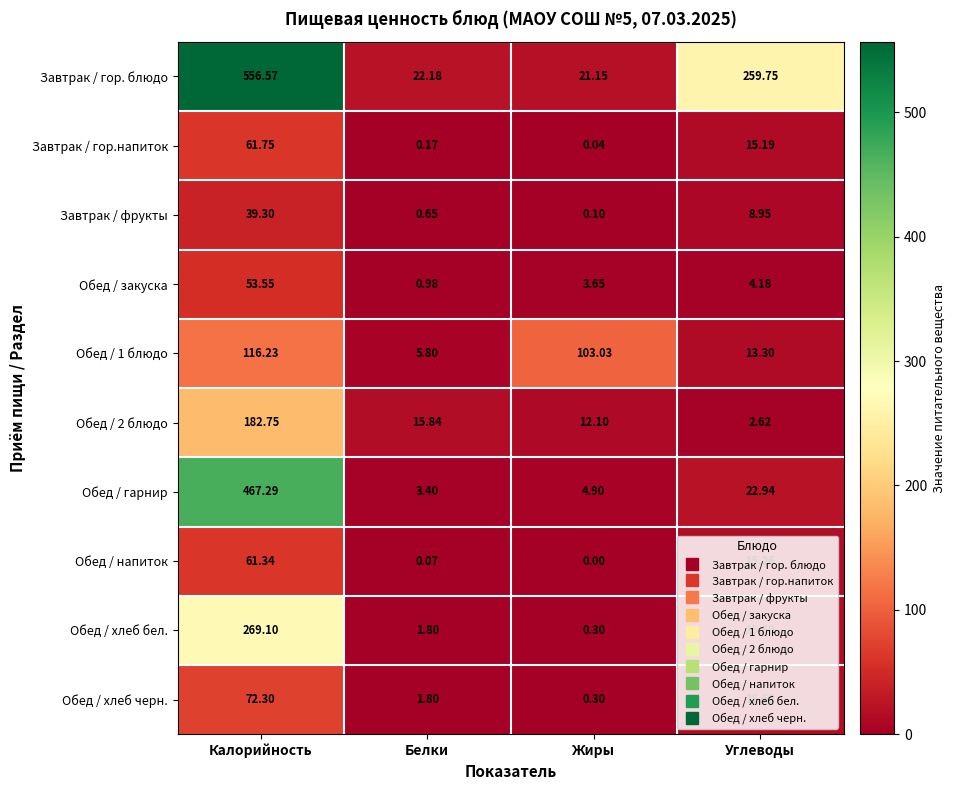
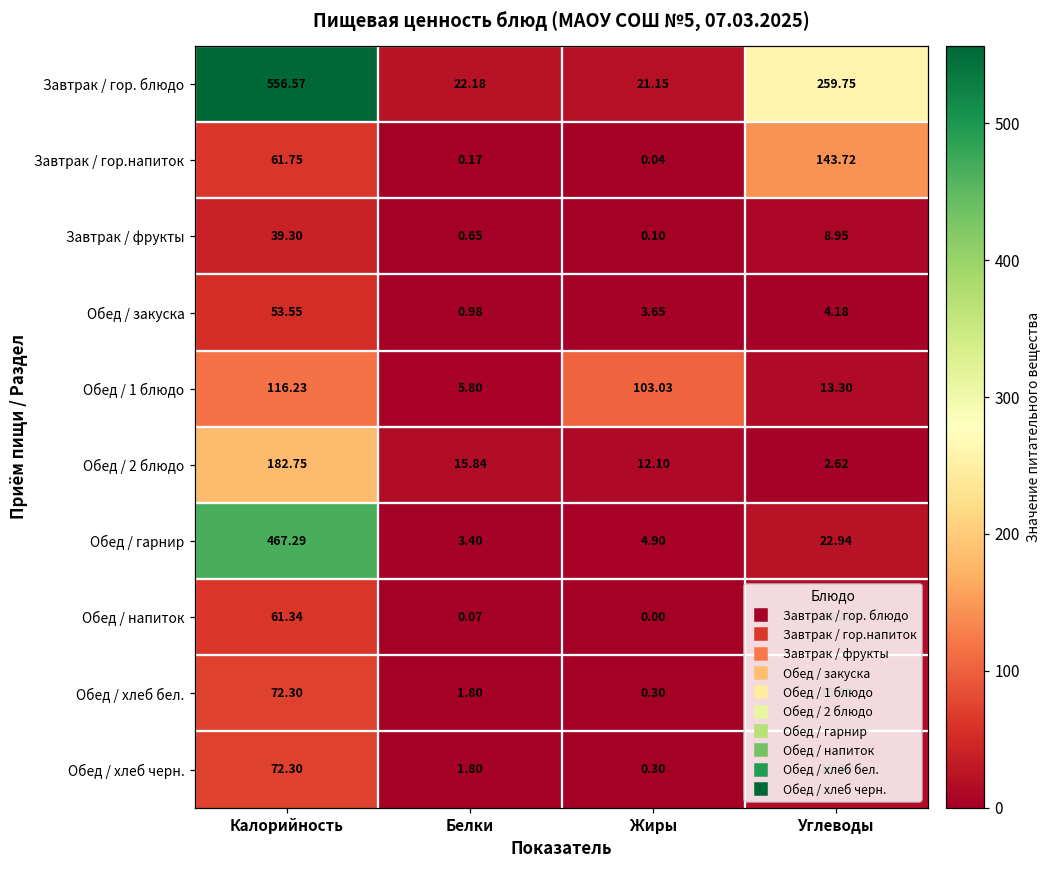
  {
    "Завтрак / гор. блюдо": {
      "Калорийность": 556.57,
      "Белки": 22.18,
      "Жиры": 21.15,
      "Углеводы": 259.75
    },
    "Завтрак / гор.напиток": {
      "Калорийность": 61.75,
      "Белки": 0.17,
      "Жиры": 0.04,
-     "Углеводы": 15.19
+     "Углеводы": 143.72
    },
    "Завтрак / фрукты": {
      "Калорийность": 39.30,
      "Белки": 0.65,
      "Жиры": 0.10,
      "Углеводы": 8.95
    },
    "Обед / закуска": {
      "Калорийность": 53.55,
      "Белки": 0.98,
      "Жиры": 3.65,
      "Углеводы": 4.18
    },
    "Обед / 1 блюдо": {
      "Калорийность": 116.23,
      "Белки": 5.80,
      "Жиры": 103.03,
      "Углеводы": 13.30
    },
    "Обед / 2 блюдо": {
      "Калорийность": 182.75,
      "Белки": 15.84,
      "Жиры": 12.10,
      "Углеводы": 2.62
    },
    "Обед / гарнир": {
      "Калорийность": 467.29,
      "Белки": 3.40,
      "Жиры": 4.90,
      "Углеводы": 22.94
    },
    "Обед / напиток": {
      "Калорийность": 61.34,
      "Белки": 0.07,
      "Жиры": 0.00
    },
    "Обед / хлеб бел.": {
-     "Калорийность": 269.10,
+     "Калорийность": 72.30,
      "Белки": 1.80,
      "Жиры": 0.30
    },
    "Обед / хлеб черн.": {
      "Калорийность": 72.30,
      "Белки": 1.80,
      "Жиры": 0.30
    }
  }
